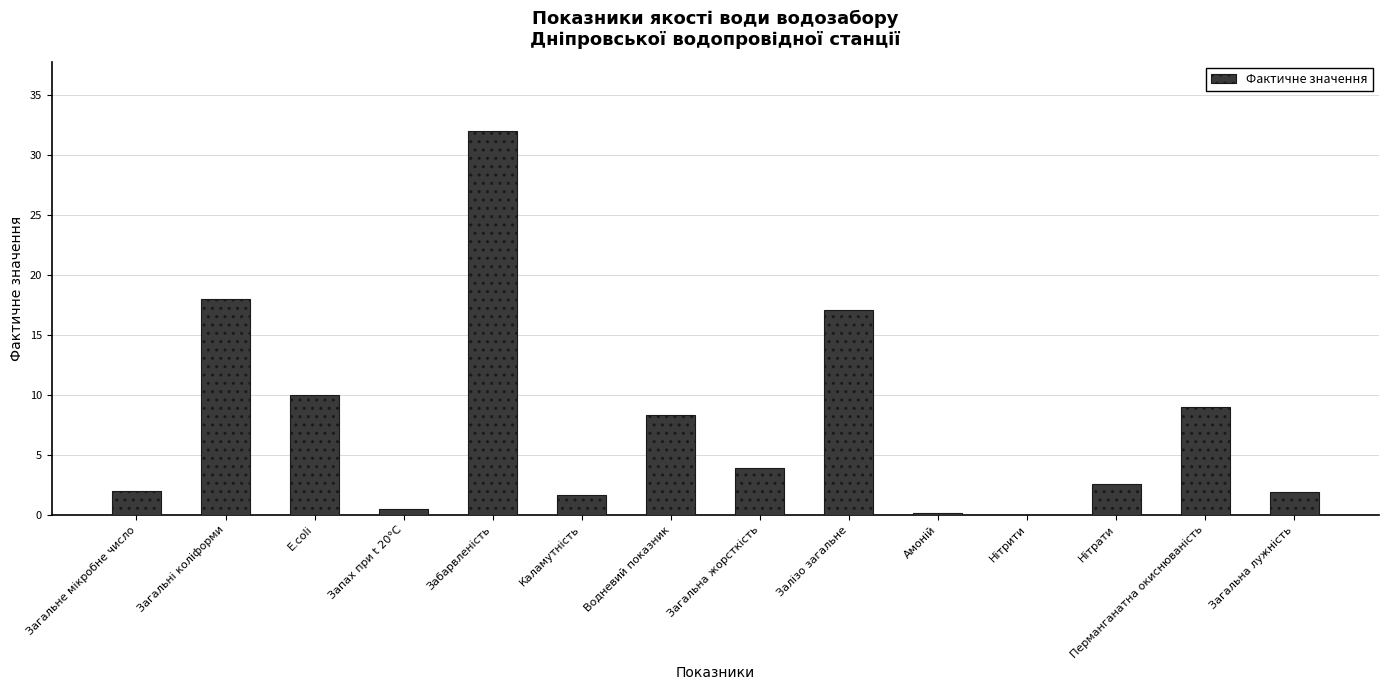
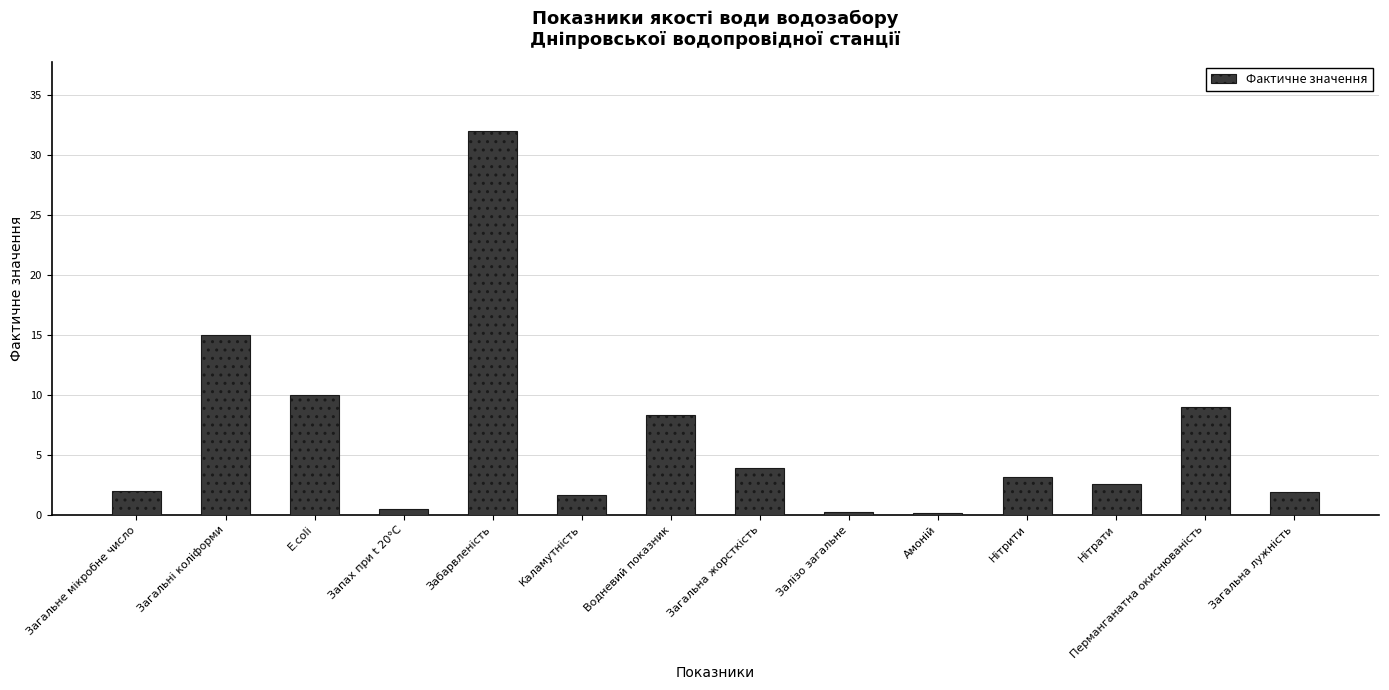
  {
    "Загальне мікробне число": 2.0,
-   "Загальні коліформи": 18,
+   "Загальні коліформи": 15,
    "E.coli": 10.0,
    "Запах при t 20°C": 0.5,
    "Забарвленість": 32.0,
    "Каламутність": 1.7,
    "Водневий показник": 8.3,
    "Загальна жорсткість": 3.9,
-   "Залізо загальне": 17.1,
-   "Нітрити": 0.0,
+   "Залізо загальне": 0.3,
+   "Нітрити": 3.1,
    "Нітрати": 2.6,
    "Перманганатна окиснюваність": 9.0,
    "Загальна лужність": 1.9
  }
